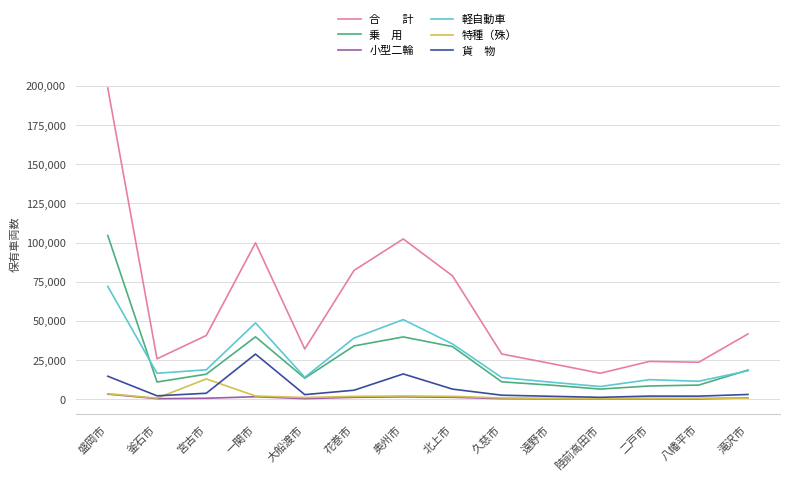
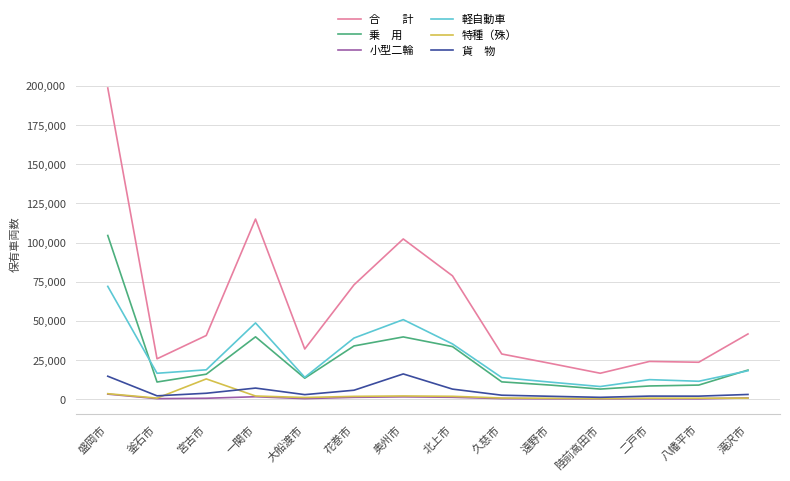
  {
    "合 計": {
      "盛岡市": "199,000",
      "釜石市": "26,000",
      "宮古市": "41,000",
-     "一関市": "100,000",
+     "一関市": "115,000",
      "大船渡市": "32,000",
-     "花巻市": "82,000",
+     "花巻市": "73,000",
      "奥州市": "102,000",
      "北上市": "79,000",
      "久慈市": "29,000",
      "遠野市": "23,000",
      "陸前高田市": "17,000",
      "二戸市": "24,000",
      "八幡平市": "24,000",
      "滝沢市": "42,000"
    },
    "乗 用": {
      "盛岡市": "105,000",
      "釜石市": "11,000",
      "宮古市": "16,000",
      "一関市": "40,000",
      "花巻市": "34,000",
      "奥州市": "40,000",
      "北上市": "34,000",
      "久慈市": "11,000",
      "遠野市": "9,000",
      "陸前高田市": "7,000",
      "二戸市": "8,000",
      "八幡平市": "9,000"
    },
    "小型二輪": {
      "宮古市": "1,000"
    },
    "軽自動車": {
      "盛岡市": "72,000",
      "釜石市": "17,000",
      "宮古市": "19,000",
      "一関市": "49,000",
      "花巻市": "39,000",
      "奥州市": "51,000",
      "北上市": "35,000",
      "久慈市": "14,000",
      "遠野市": "11,000",
      "陸前高田市": "8,000",
      "二戸市": "13,000",
      "八幡平市": "11,000"
    },
    "特種（殊）": {
      "宮古市": "13,000"
    },
    "貨 物": {
      "盛岡市": "15,000",
      "宮古市": "4,000",
-     "一関市": "29,000",
+     "一関市": "7,000",
      "大船渡市": "3,000",
      "花巻市": "6,000",
      "奥州市": "16,000",
      "北上市": "6,000",
      "久慈市": "3,000",
      "滝沢市": "3,000"
    }
  }
